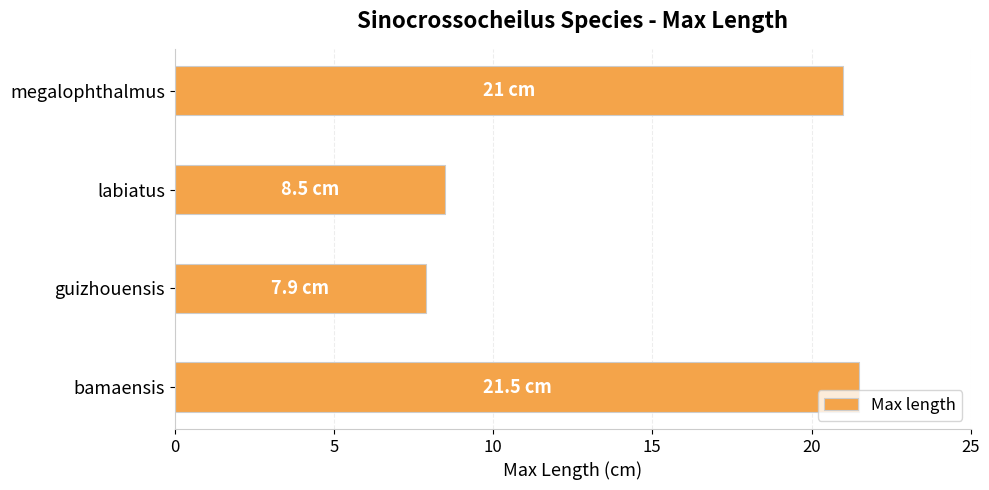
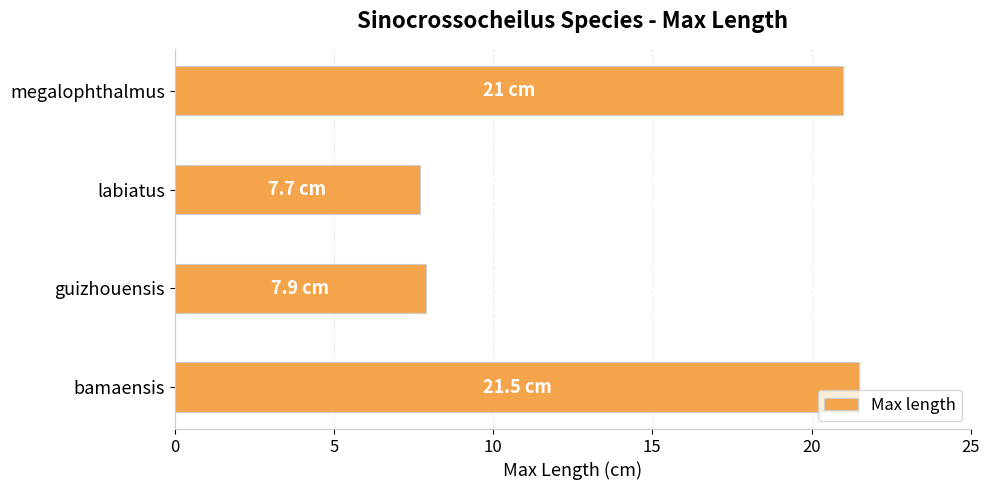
  {
    "megalophthalmus": 21,
-   "labiatus": 8.5,
+   "labiatus": 7.7,
    "guizhouensis": 7.9,
    "bamaensis": 21.5
  }
